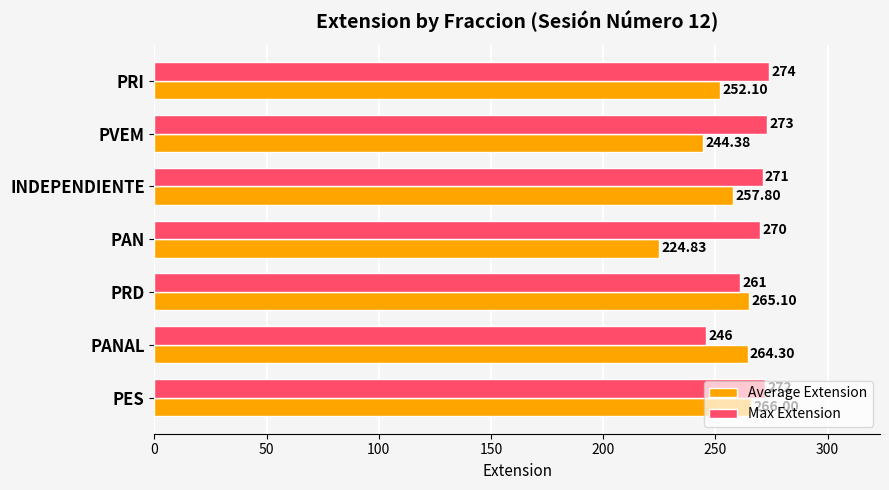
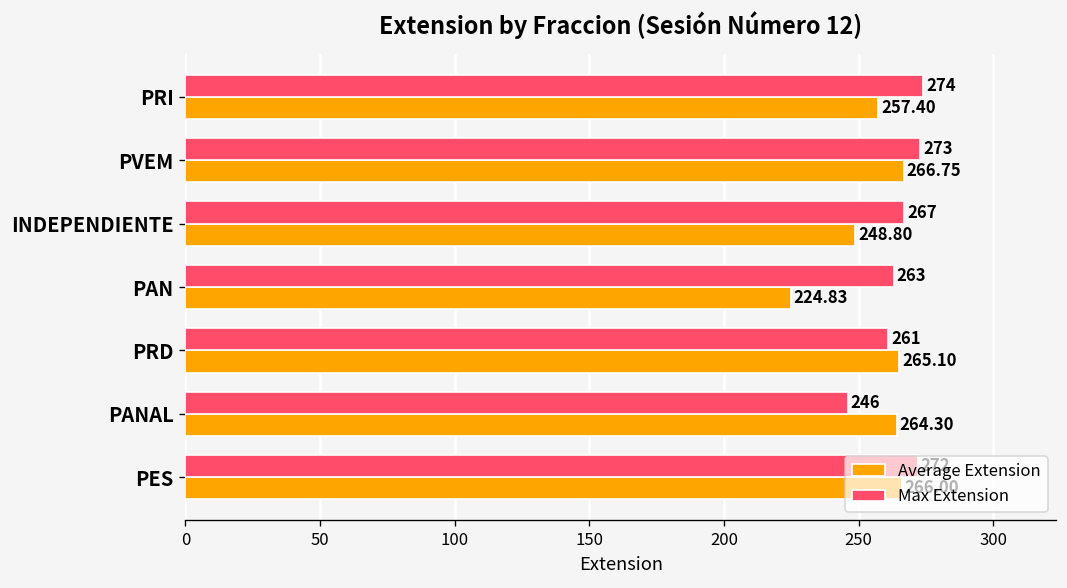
  {
    "Average Extension": {
-     "PRI": 252.10,
-     "PVEM": 244.38,
-     "INDEPENDIENTE": 257.80,
+     "PRI": 257.40,
+     "PVEM": 266.75,
+     "INDEPENDIENTE": 248.80,
      "PAN": 224.83,
      "PRD": 265.10,
      "PANAL": 264.30
    },
    "Max Extension": {
      "PRI": 274,
      "PVEM": 273,
-     "INDEPENDIENTE": 271,
-     "PAN": 270,
+     "INDEPENDIENTE": 267,
+     "PAN": 263,
      "PRD": 261,
      "PANAL": 246
    }
  }
